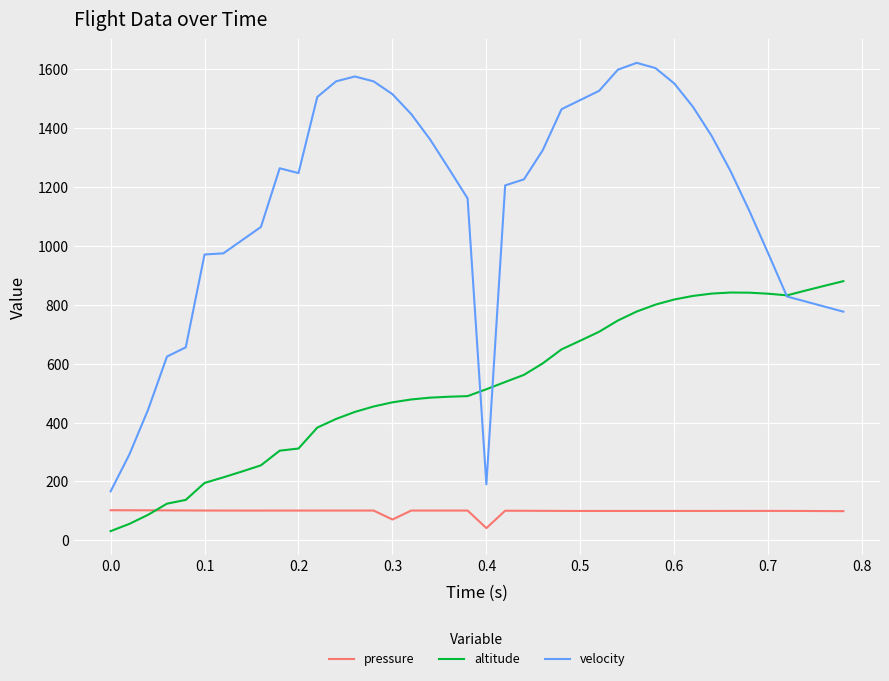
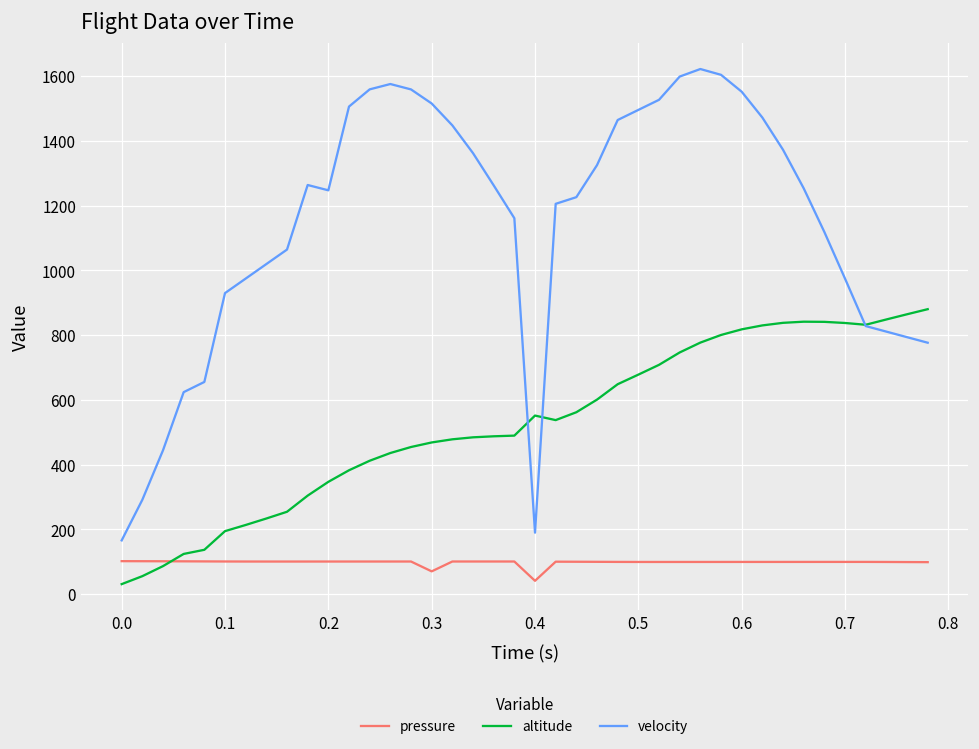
  {
    "pressure": {
      "0.0": 100,
      "0.1": 100,
      "0.2": 100,
      "0.3": 70,
      "0.4": 40,
      "0.5": 100,
      "0.6": 100,
      "0.7": 100
    },
    "altitude": {
      "0.0": 30,
      "0.1": 190,
-     "0.2": 310,
+     "0.2": 350,
      "0.3": 470,
-     "0.4": 510,
+     "0.4": 550,
      "0.5": 680,
      "0.6": 820,
      "0.7": 840
    },
    "velocity": {
      "0.0": 170,
-     "0.1": 970,
+     "0.1": 930,
      "0.2": 1250,
      "0.3": 1520,
      "0.4": 190,
      "0.5": 1500,
      "0.6": 1550,
      "0.7": 970
    }
  }
